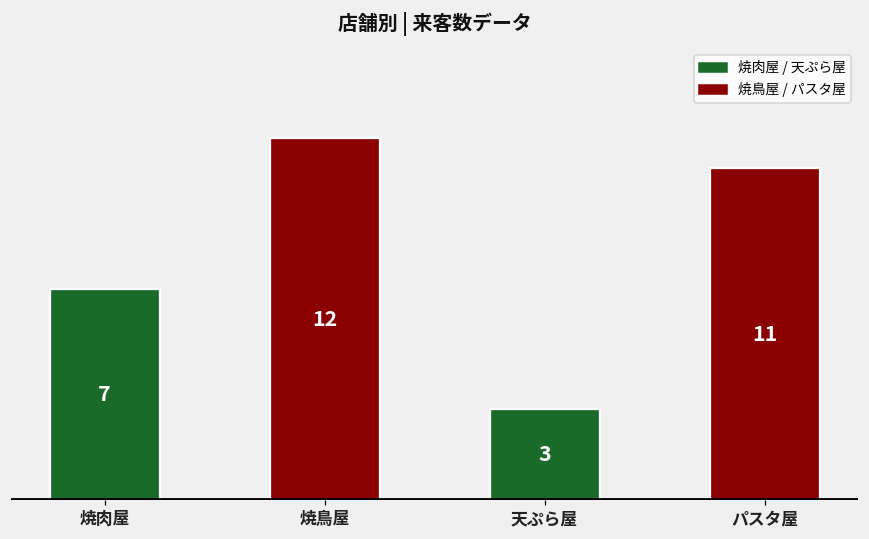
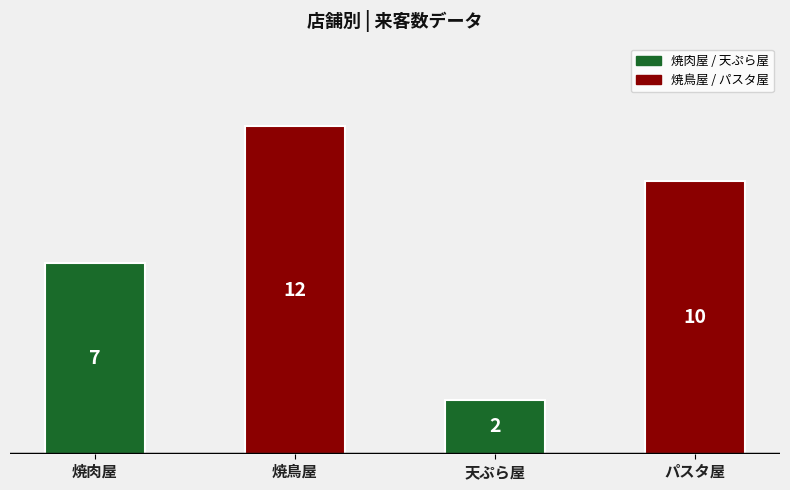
  {
    "焼肉屋": 7,
    "焼鳥屋": 12,
-   "天ぷら屋": 3,
-   "パスタ屋": 11
+   "天ぷら屋": 2,
+   "パスタ屋": 10
  }
